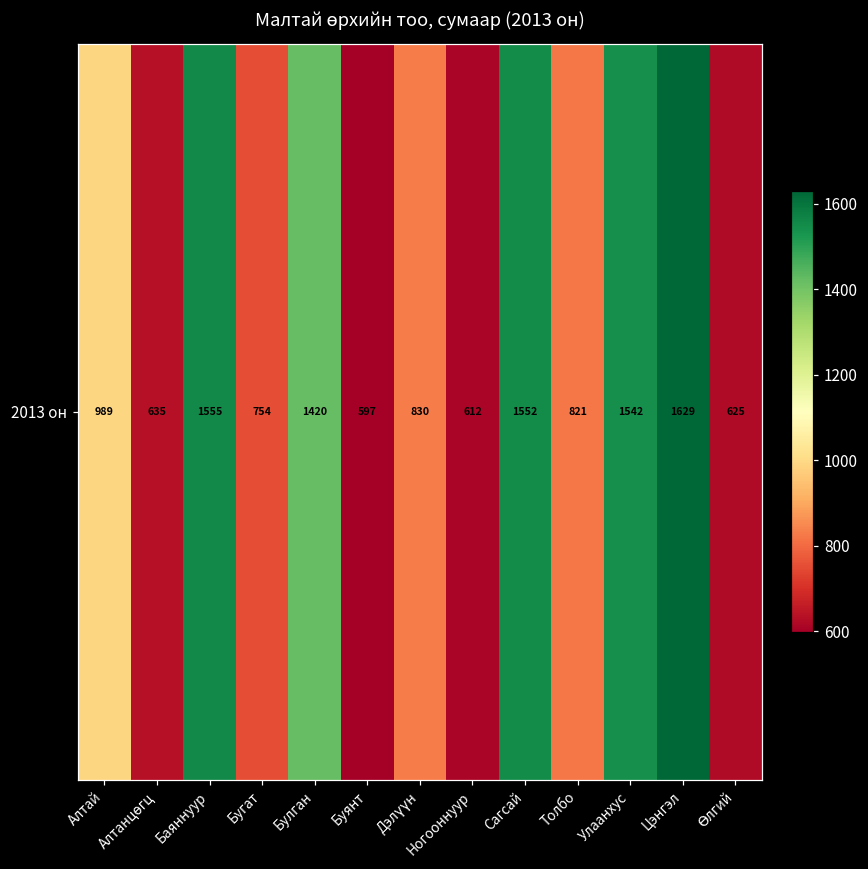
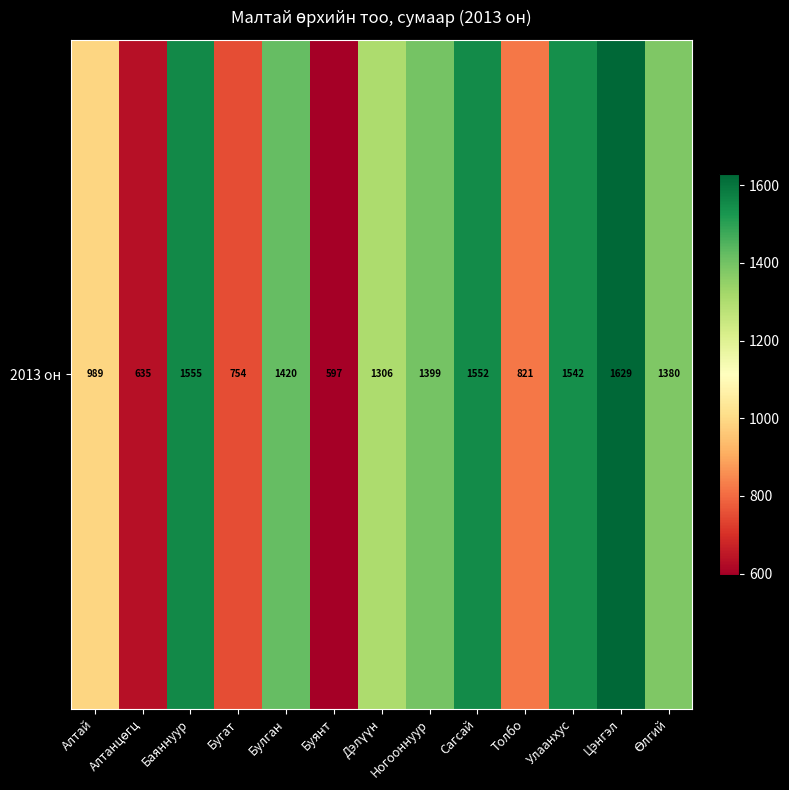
  {
    "2013 он": {
      "Алтай": 989,
      "Алтанцөгц": 635,
      "Баяннуур": 1555,
      "Бугат": 754,
      "Булган": 1420,
      "Буянт": 597,
-     "Дэлүүн": 830,
-     "Ногооннуур": 612,
+     "Дэлүүн": 1306,
+     "Ногооннуур": 1399,
      "Сагсай": 1552,
      "Толбо": 821,
      "Улаанхус": 1542,
      "Цэнгэл": 1629,
-     "Өлгий": 625
+     "Өлгий": 1380
    }
  }
